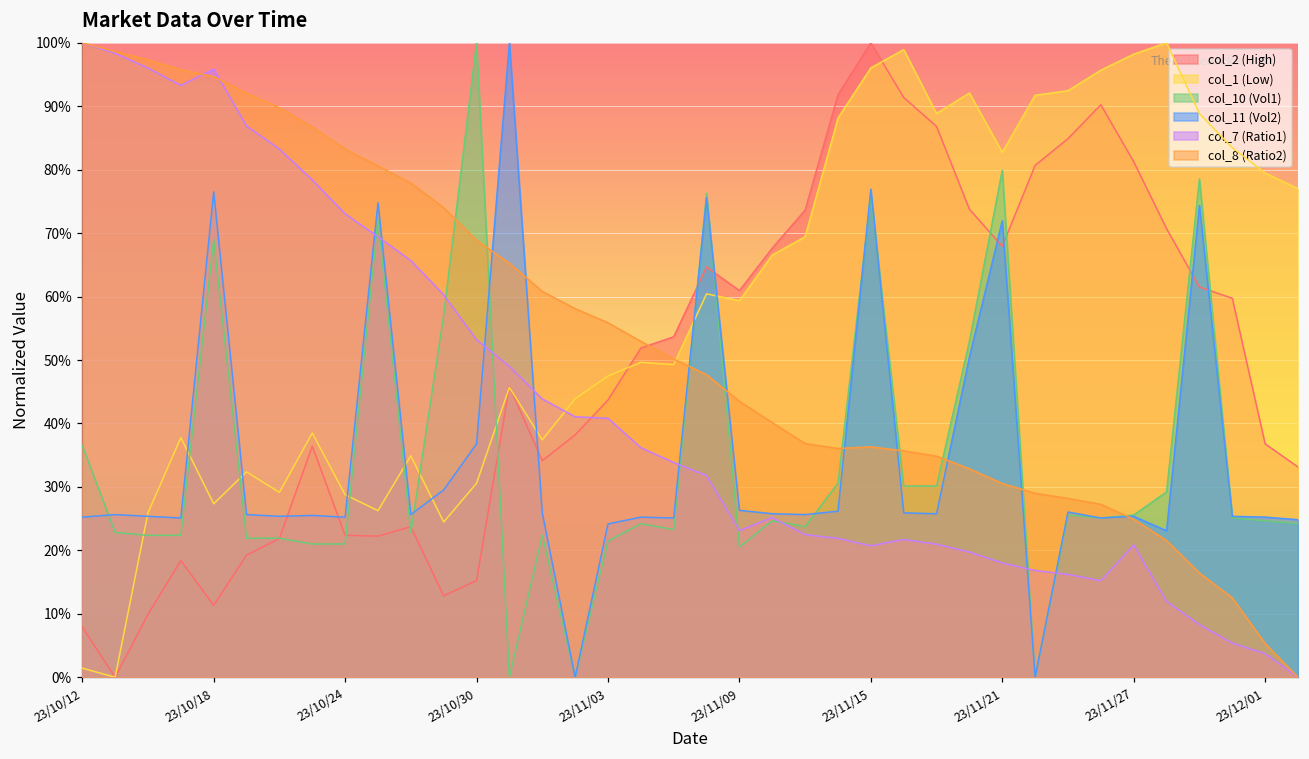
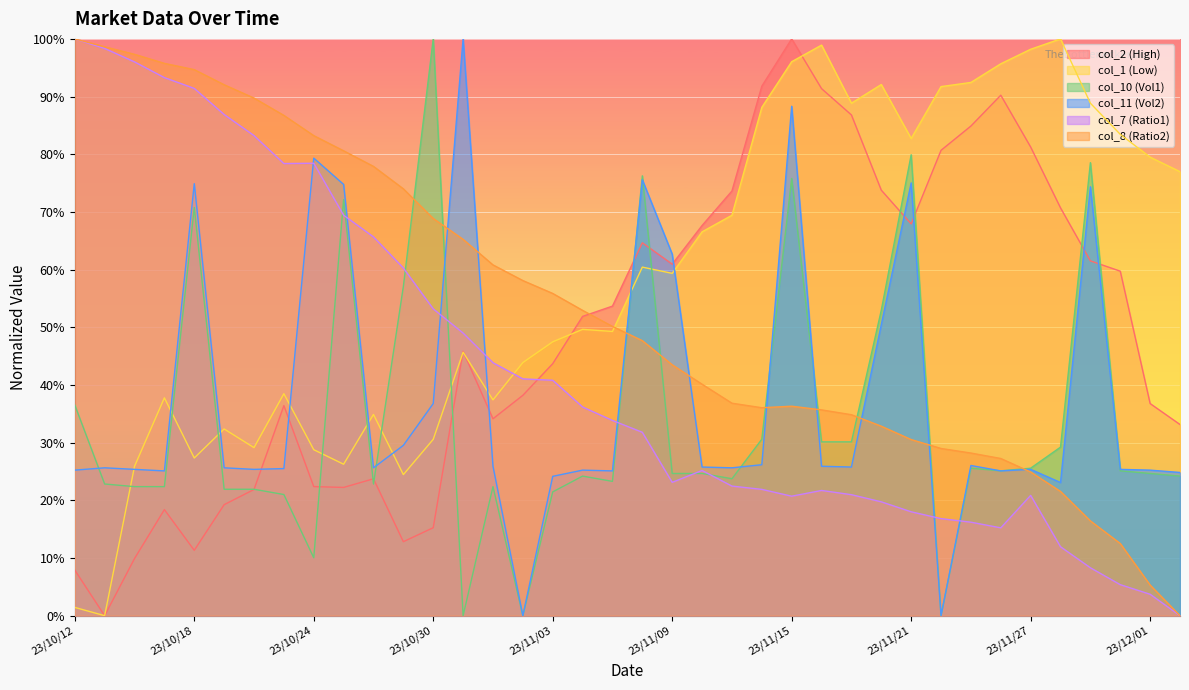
  {
    "col_10 (Vol1)": {
      "23/10/12": "37%",
-     "23/10/18": "69%",
-     "23/10/24": "21%",
+     "23/10/18": "71%",
+     "23/10/24": "10%",
      "23/10/30": "100%",
      "23/11/03": "21%",
-     "23/11/09": "21%",
+     "23/11/09": "25%",
      "23/11/15": "76%",
      "23/11/21": "80%",
      "23/12/01": "25%"
    },
    "col_11 (Vol2)": {
      "23/10/12": "25%",
-     "23/10/18": "77%",
-     "23/10/24": "25%",
+     "23/10/18": "75%",
+     "23/10/24": "79%",
      "23/10/30": "37%",
      "23/11/03": "24%",
-     "23/11/09": "26%",
-     "23/11/15": "77%",
-     "23/11/21": "72%",
+     "23/11/09": "63%",
+     "23/11/15": "88%",
+     "23/11/21": "75%",
      "23/12/01": "25%"
    },
    "col_7 (Ratio1)": {
-     "23/10/18": "96%",
-     "23/10/24": "73%",
+     "23/10/18": "91%",
+     "23/10/24": "78%",
      "23/10/30": "53%",
      "23/11/03": "41%",
      "23/11/09": "23%",
      "23/11/15": "21%",
      "23/11/21": "18%",
      "23/11/27": "21%",
      "23/12/01": "4%"
    }
  }
